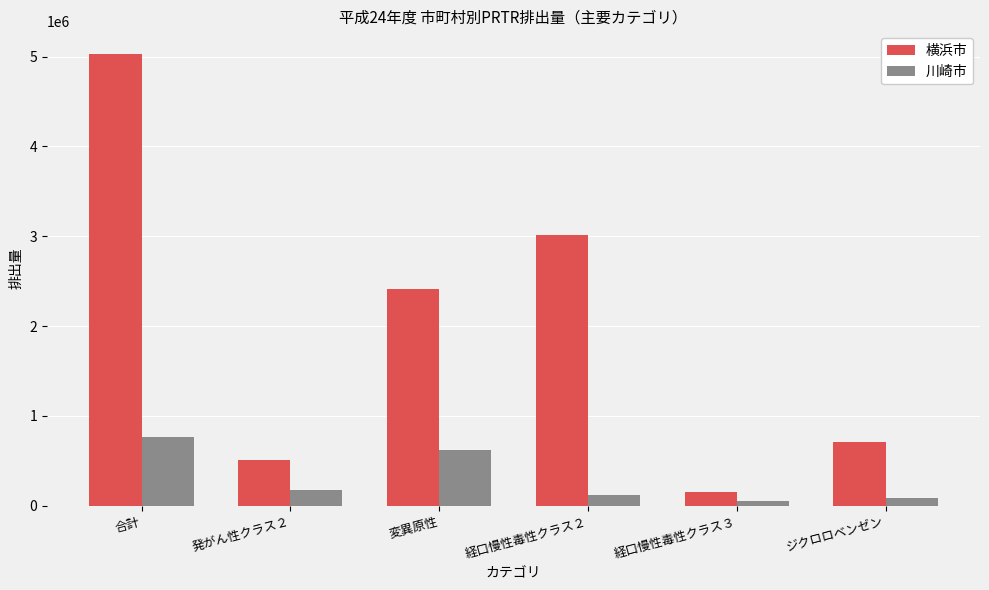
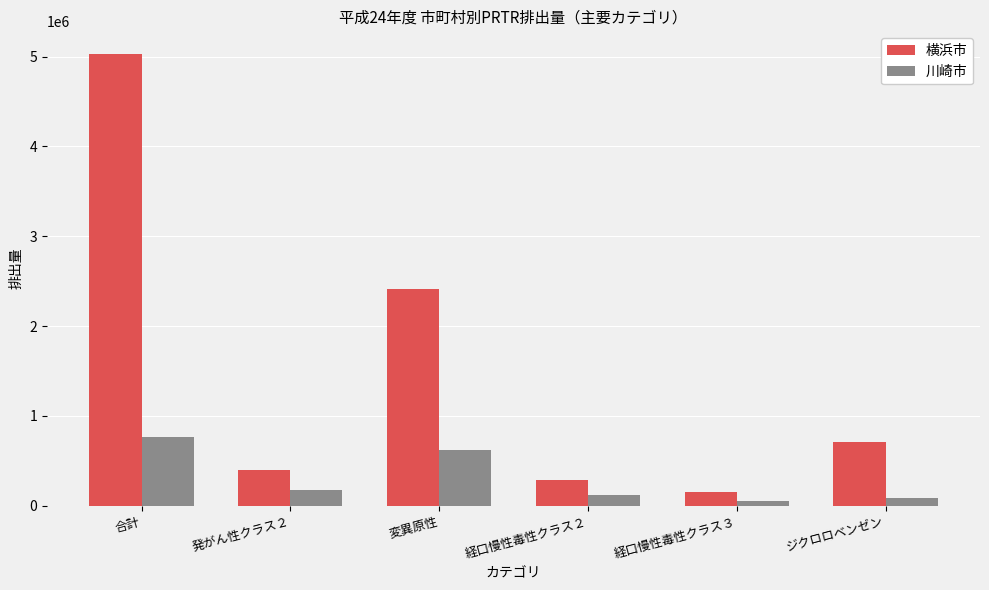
  {
    "横浜市": {
      "合計": 5000000,
-     "発がん性クラス２": 500000,
+     "発がん性クラス２": 400000,
      "変異原性": 2400000,
-     "経口慢性毒性クラス２": 3000000,
+     "経口慢性毒性クラス２": 300000,
      "経口慢性毒性クラス３": 200000,
      "ジクロロベンゼン": 700000
    },
    "川崎市": {
      "合計": 800000,
      "発がん性クラス２": 200000,
      "変異原性": 600000,
      "経口慢性毒性クラス２": 100000,
      "経口慢性毒性クラス３": 100000,
      "ジクロロベンゼン": 100000
    }
  }
